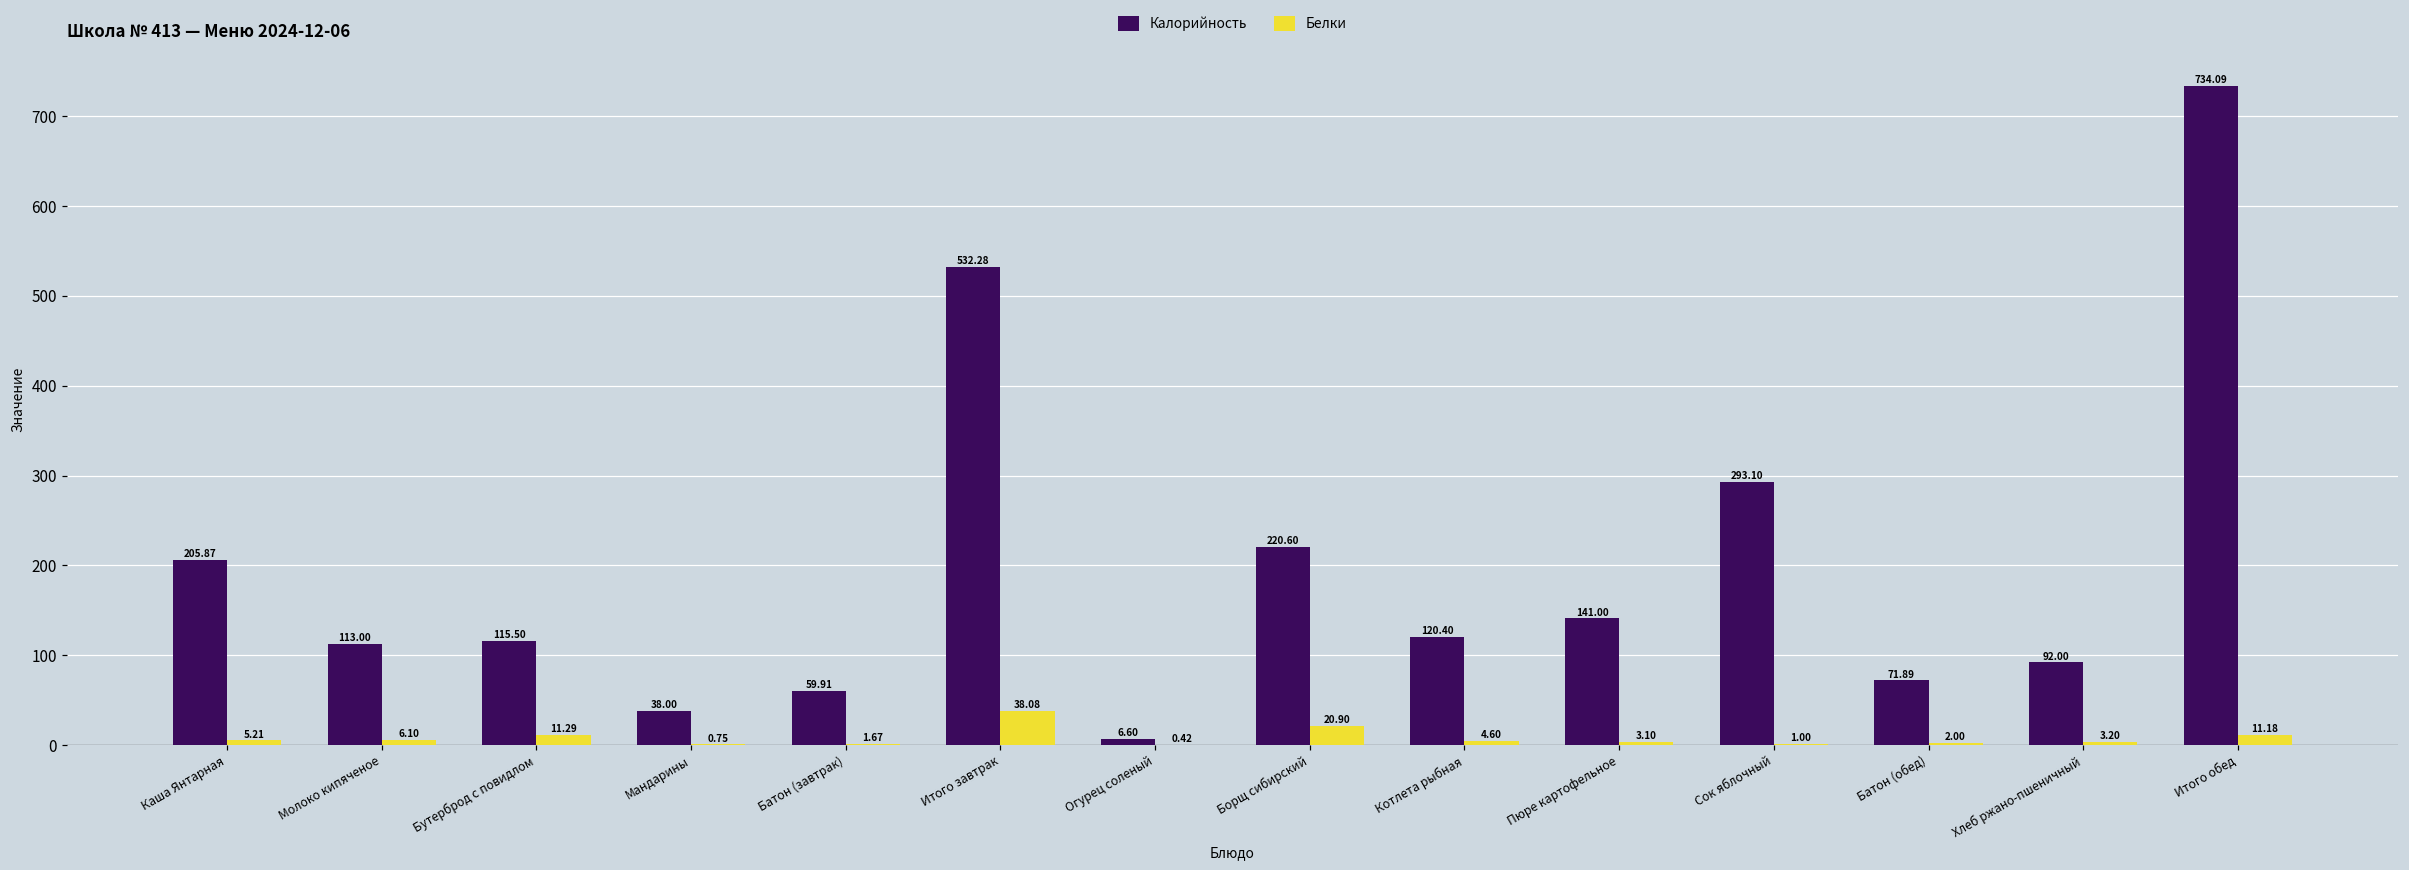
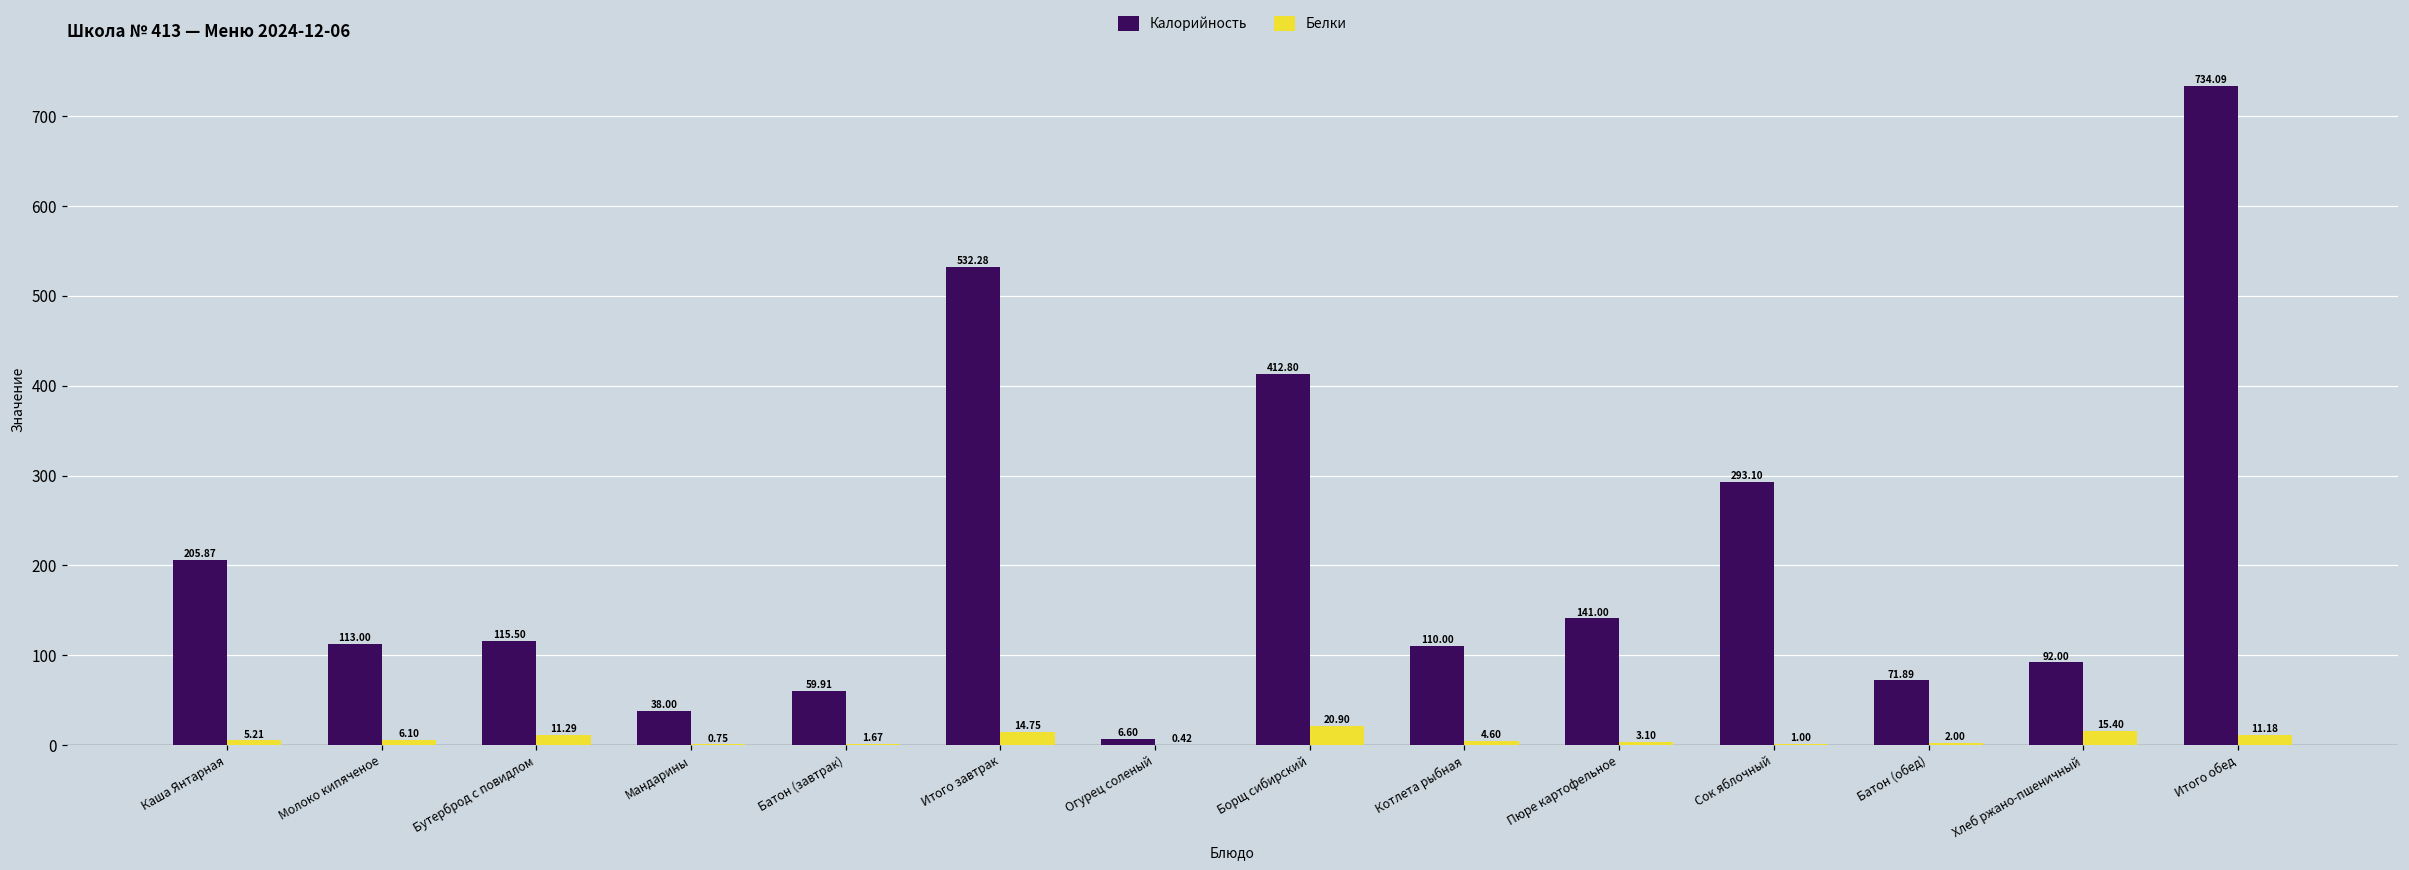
  {
    "Калорийность": {
      "Каша Янтарная": 205.87,
      "Молоко кипяченое": 113.00,
      "Бутерброд с повидлом": 115.50,
      "Мандарины": 38.00,
      "Батон (завтрак)": 59.91,
      "Итого завтрак": 532.28,
      "Огурец соленый": 6.60,
-     "Борщ сибирский": 220.60,
-     "Котлета рыбная": 120.40,
+     "Борщ сибирский": 412.80,
+     "Котлета рыбная": 110.00,
      "Пюре картофельное": 141.00,
      "Сок яблочный": 293.10,
      "Батон (обед)": 71.89,
      "Хлеб ржано-пшеничный": 92.00,
      "Итого обед": 734.09
    },
    "Белки": {
      "Каша Янтарная": 5.21,
      "Молоко кипяченое": 6.10,
      "Бутерброд с повидлом": 11.29,
      "Мандарины": 0.75,
      "Батон (завтрак)": 1.67,
-     "Итого завтрак": 38.08,
+     "Итого завтрак": 14.75,
      "Огурец соленый": 0.42,
      "Борщ сибирский": 20.90,
      "Котлета рыбная": 4.60,
      "Пюре картофельное": 3.10,
      "Сок яблочный": 1.00,
      "Батон (обед)": 2.00,
-     "Хлеб ржано-пшеничный": 3.20,
+     "Хлеб ржано-пшеничный": 15.40,
      "Итого обед": 11.18
    }
  }
